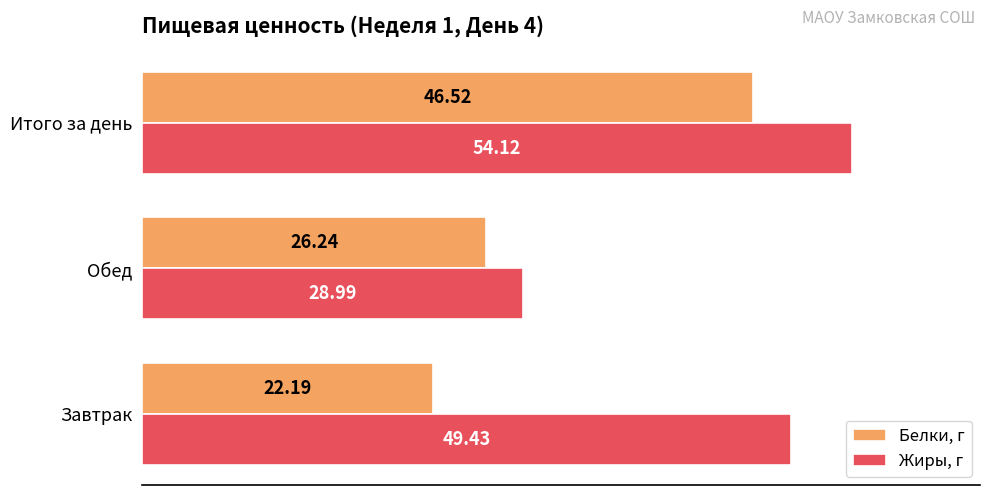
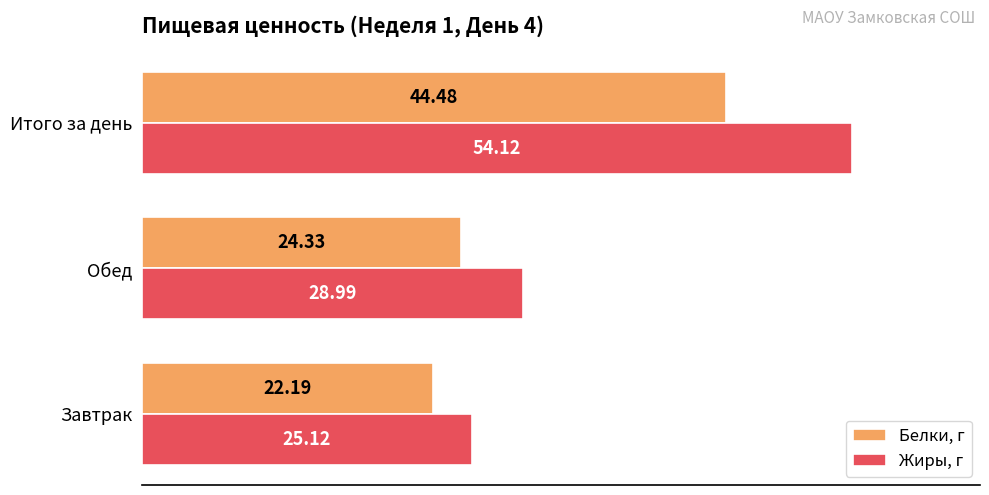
  {
    "Белки, г": {
-     "Итого за день": 46.52,
-     "Обед": 26.24,
+     "Итого за день": 44.48,
+     "Обед": 24.33,
      "Завтрак": 22.19
    },
    "Жиры, г": {
      "Итого за день": 54.12,
      "Обед": 28.99,
-     "Завтрак": 49.43
+     "Завтрак": 25.12
    }
  }
